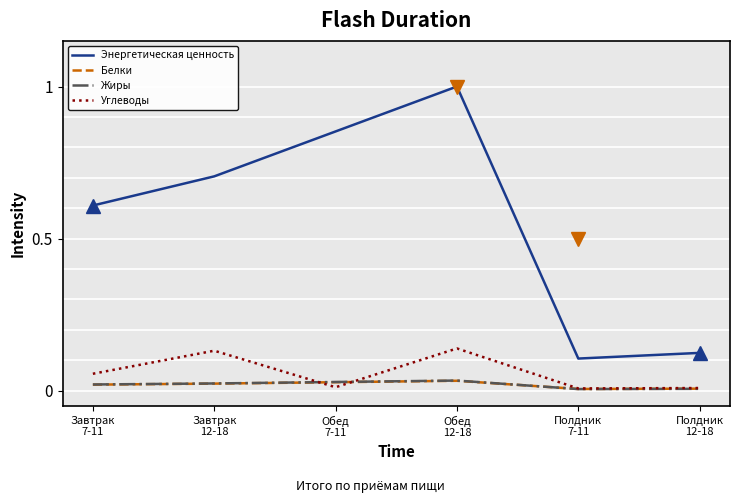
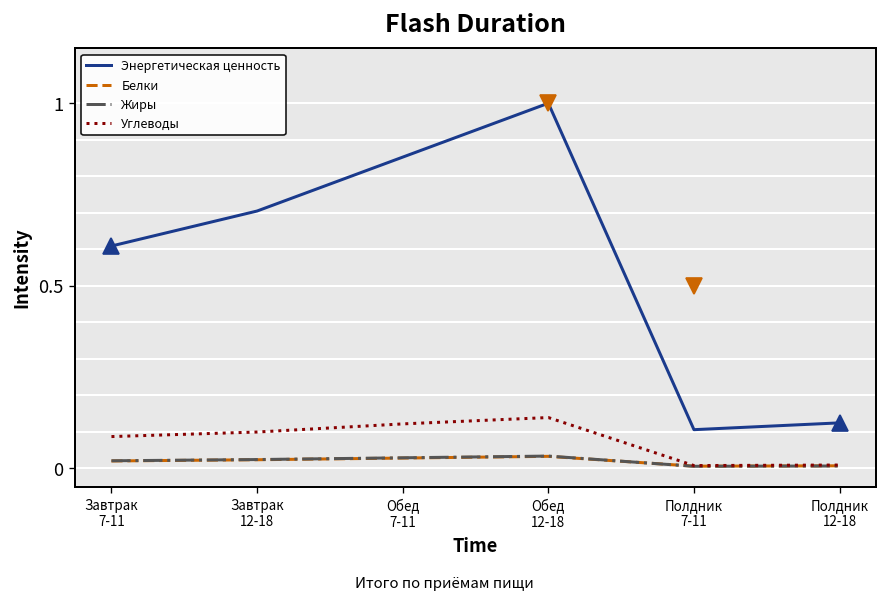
  {
    "Углеводы": {
-     "Завтрак 7-11": 0.06,
-     "Завтрак 12-18": 0.13,
-     "Обед 7-11": 0.01,
+     "Завтрак 7-11": 0.09,
+     "Завтрак 12-18": 0.10,
+     "Обед 7-11": 0.12,
      "Обед 12-18": 0.14
    }
  }
